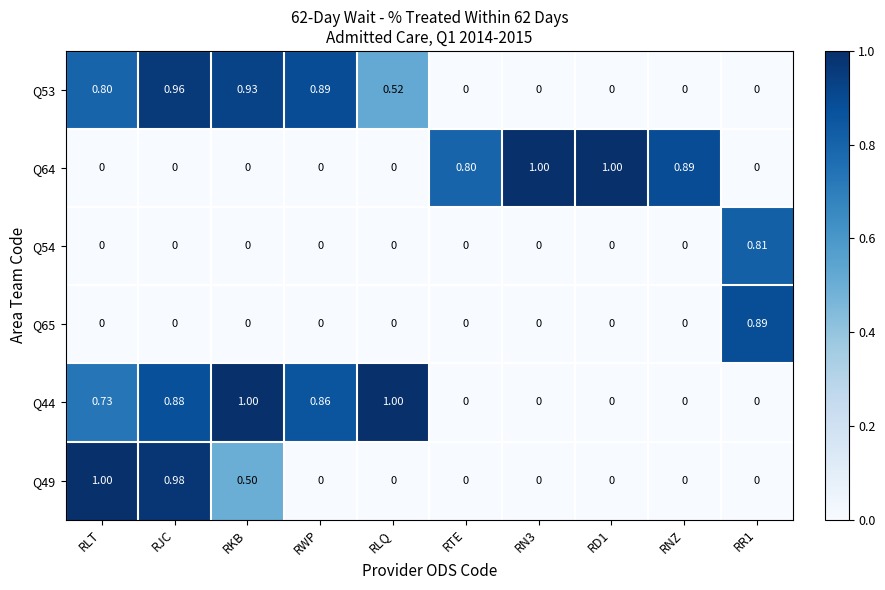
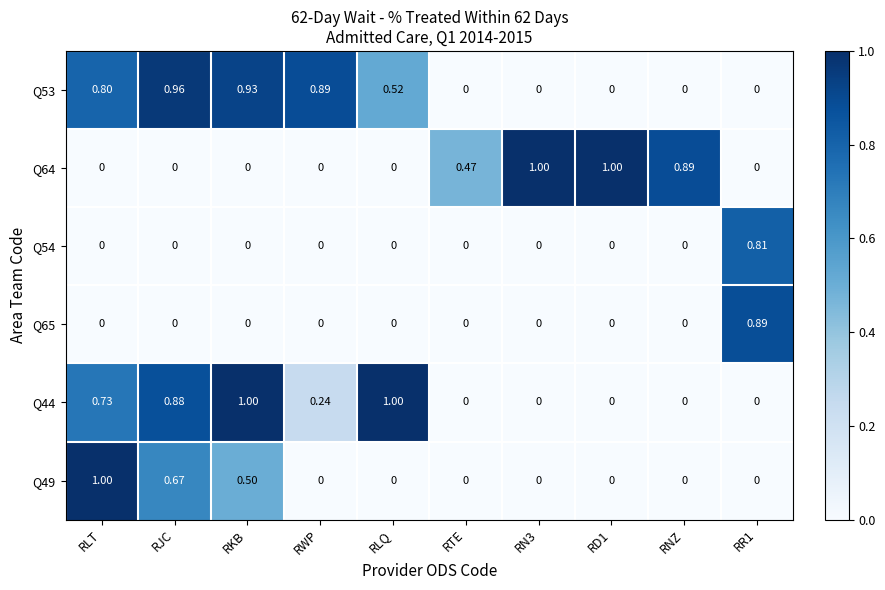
  {
    "Q53": {
      "RLT": 0.80,
      "RJC": 0.96,
      "RKB": 0.93,
      "RWP": 0.89,
      "RLQ": 0.52,
      "RTE": 0,
      "RN3": 0,
      "RD1": 0,
      "RNZ": 0,
      "RR1": 0
    },
    "Q64": {
      "RLT": 0,
      "RJC": 0,
      "RKB": 0,
      "RWP": 0,
      "RLQ": 0,
-     "RTE": 0.80,
+     "RTE": 0.47,
      "RN3": 1.00,
      "RD1": 1.00,
      "RNZ": 0.89,
      "RR1": 0
    },
    "Q54": {
      "RLT": 0,
      "RJC": 0,
      "RKB": 0,
      "RWP": 0,
      "RLQ": 0,
      "RTE": 0,
      "RN3": 0,
      "RD1": 0,
      "RNZ": 0,
      "RR1": 0.81
    },
    "Q65": {
      "RLT": 0,
      "RJC": 0,
      "RKB": 0,
      "RWP": 0,
      "RLQ": 0,
      "RTE": 0,
      "RN3": 0,
      "RD1": 0,
      "RNZ": 0,
      "RR1": 0.89
    },
    "Q44": {
      "RLT": 0.73,
      "RJC": 0.88,
      "RKB": 1.00,
-     "RWP": 0.86,
+     "RWP": 0.24,
      "RLQ": 1.00,
      "RTE": 0,
      "RN3": 0,
      "RD1": 0,
      "RNZ": 0,
      "RR1": 0
    },
    "Q49": {
      "RLT": 1.00,
-     "RJC": 0.98,
+     "RJC": 0.67,
      "RKB": 0.50,
      "RWP": 0,
      "RLQ": 0,
      "RTE": 0,
      "RN3": 0,
      "RD1": 0,
      "RNZ": 0,
      "RR1": 0
    }
  }
